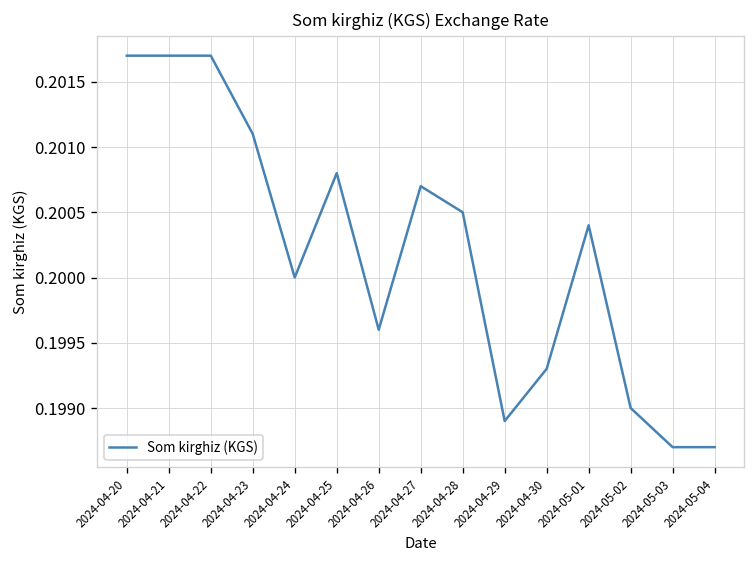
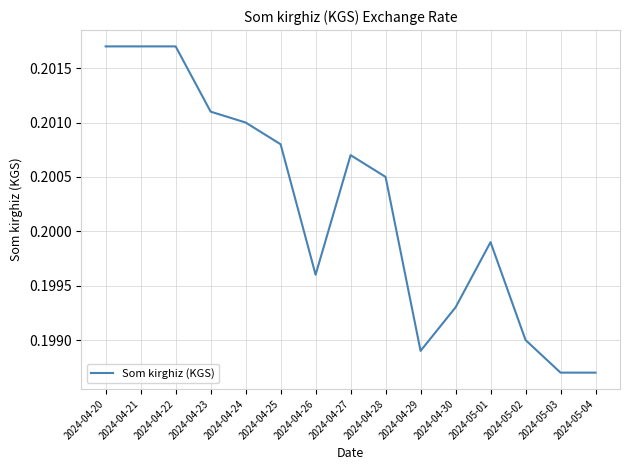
  {
    "2024-04-20": 0.2017,
    "2024-04-21": 0.2017,
    "2024-04-22": 0.2017,
    "2024-04-23": 0.2011,
-   "2024-04-24": 0.200,
+   "2024-04-24": 0.201,
    "2024-04-25": 0.2008,
    "2024-04-26": 0.1996,
    "2024-04-27": 0.2007,
    "2024-04-28": 0.2005,
    "2024-04-29": 0.1989,
    "2024-04-30": 0.1993,
-   "2024-05-01": 0.2004,
+   "2024-05-01": 0.1999,
    "2024-05-02": 0.1990,
    "2024-05-03": 0.1987,
    "2024-05-04": 0.1987
  }
